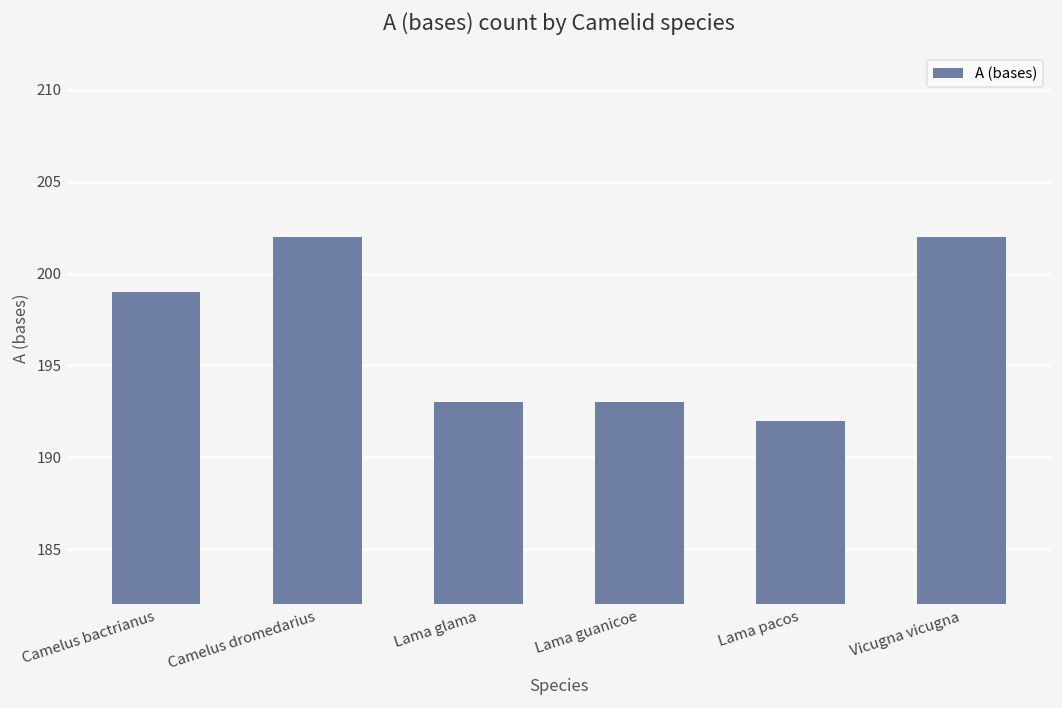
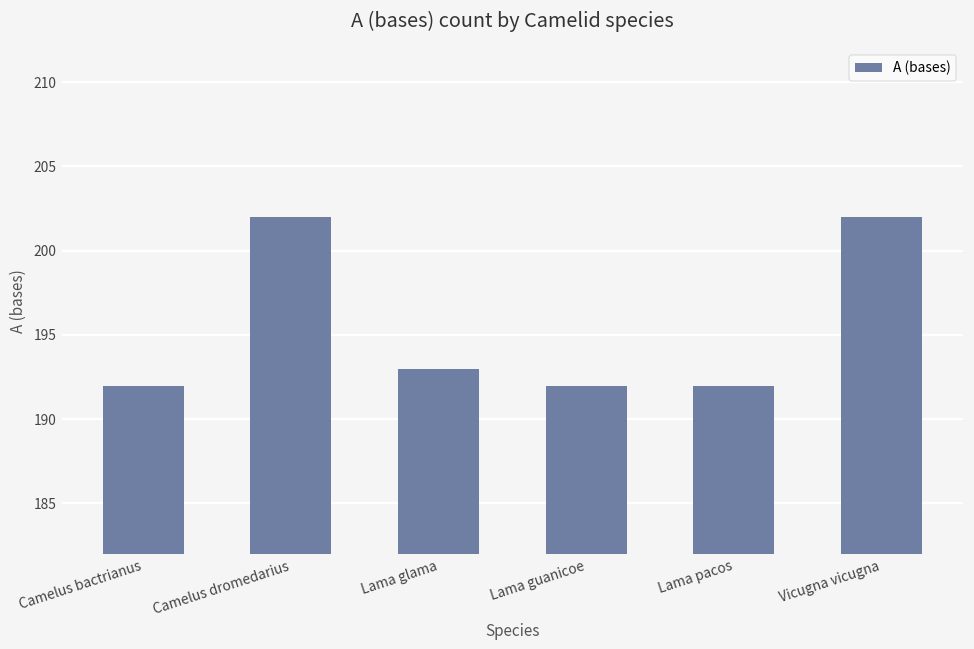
  {
-   "Camelus bactrianus": 199,
+   "Camelus bactrianus": 192,
    "Camelus dromedarius": 202,
    "Lama glama": 193,
-   "Lama guanicoe": 193,
+   "Lama guanicoe": 192,
    "Lama pacos": 192,
    "Vicugna vicugna": 202
  }
